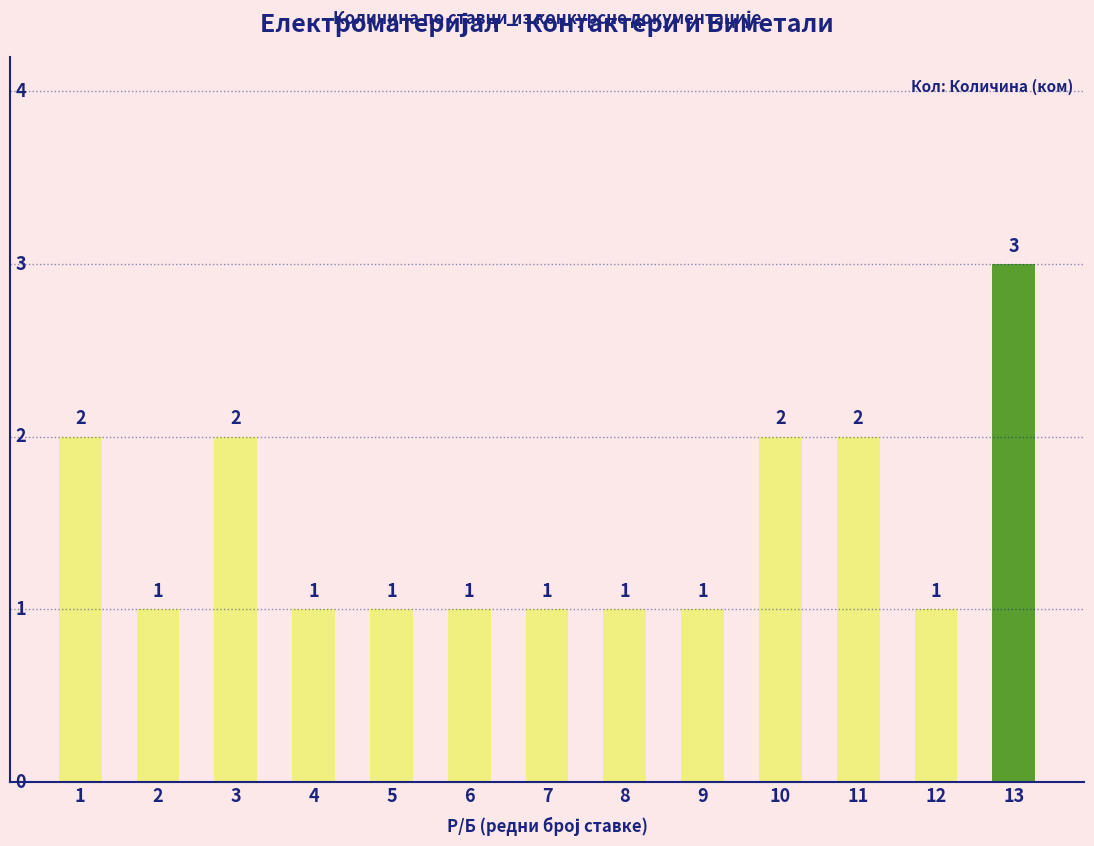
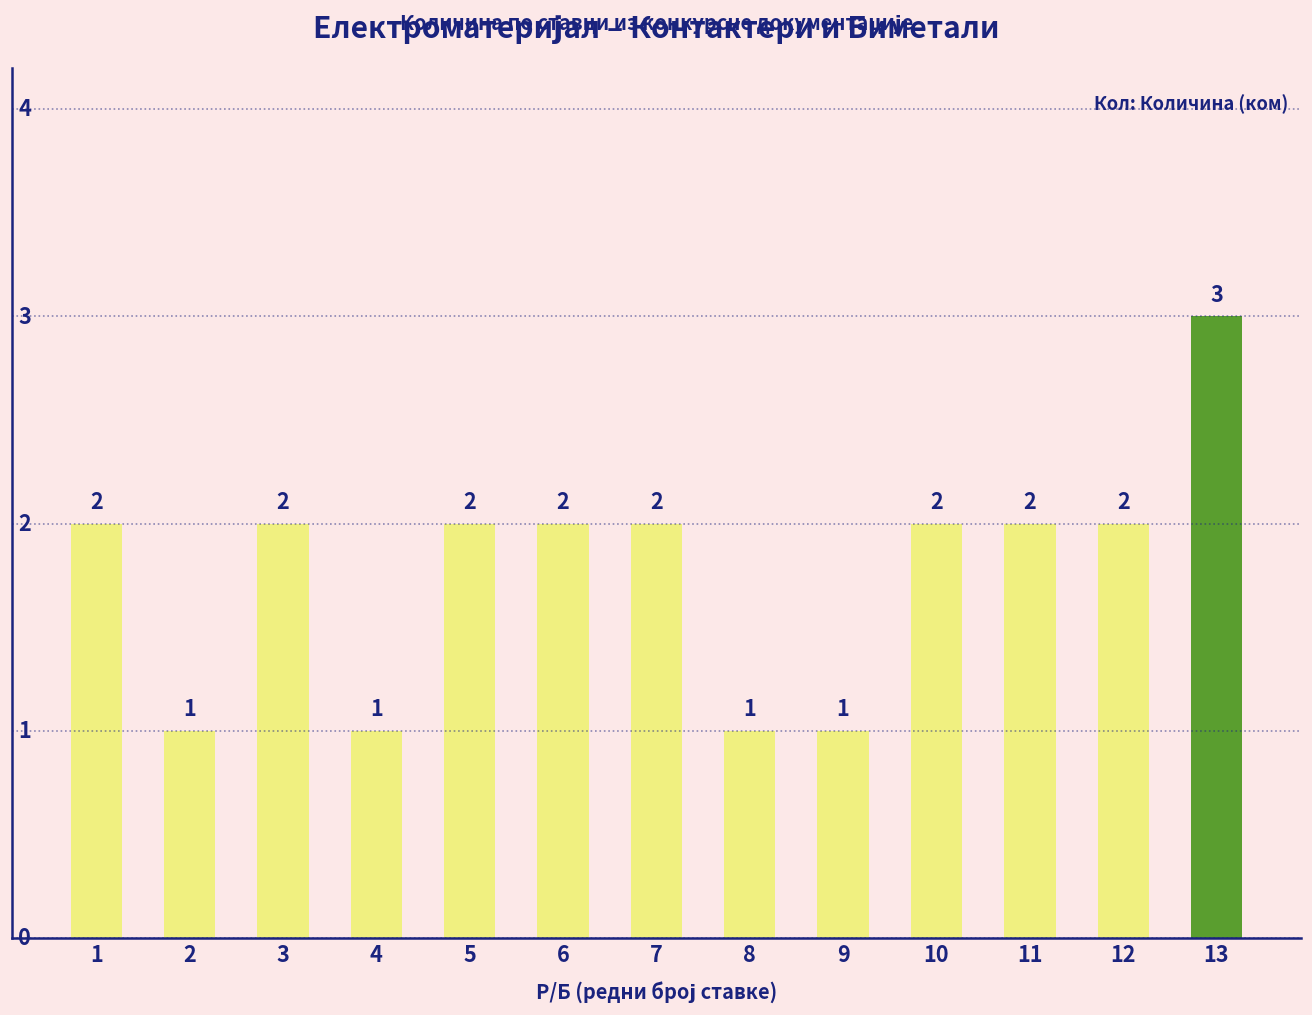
  {
    "1": 2,
    "2": 1,
    "3": 2,
    "4": 1,
-   "5": 1,
-   "6": 1,
-   "7": 1,
+   "5": 2,
+   "6": 2,
+   "7": 2,
    "8": 1,
    "9": 1,
    "10": 2,
    "11": 2,
-   "12": 1,
+   "12": 2,
    "13": 3
  }
